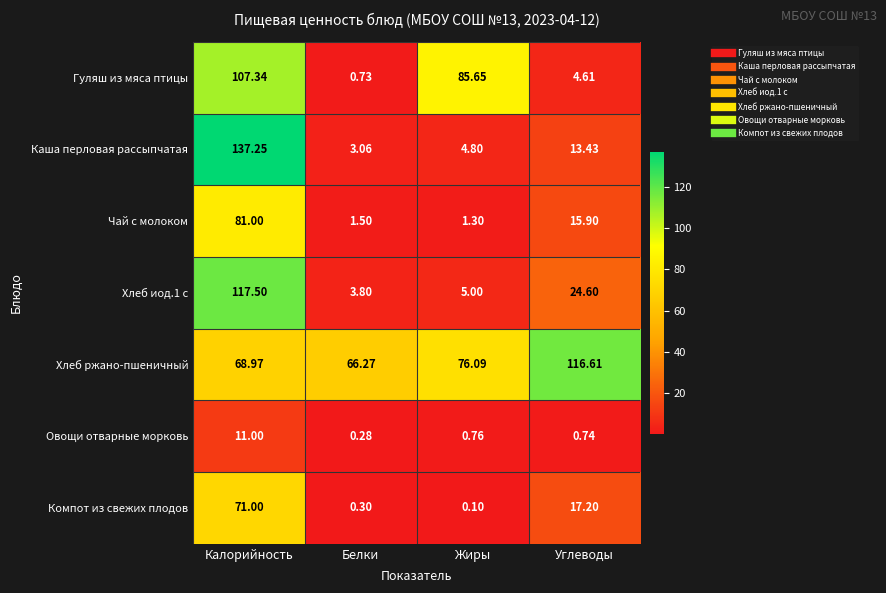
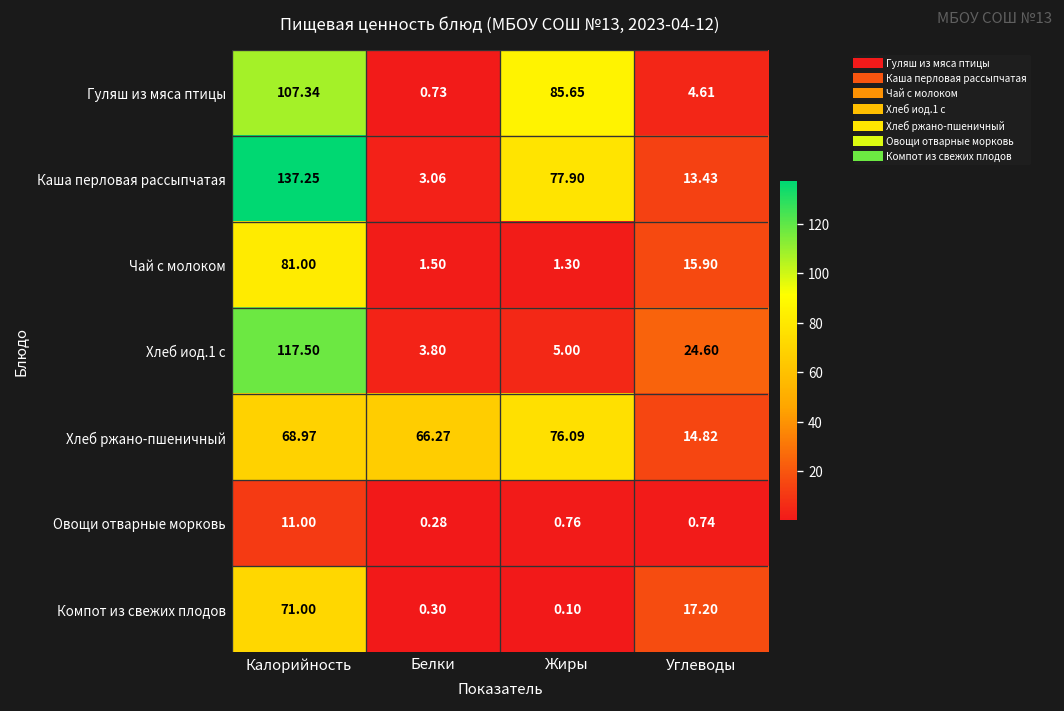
  {
    "Гуляш из мяса птицы": {
      "Калорийность": 107.34,
      "Белки": 0.73,
      "Жиры": 85.65,
      "Углеводы": 4.61
    },
    "Каша перловая рассыпчатая": {
      "Калорийность": 137.25,
      "Белки": 3.06,
-     "Жиры": 4.80,
+     "Жиры": 77.90,
      "Углеводы": 13.43
    },
    "Чай с молоком": {
      "Калорийность": 81.00,
      "Белки": 1.50,
      "Жиры": 1.30,
      "Углеводы": 15.90
    },
    "Хлеб иод.1 с": {
      "Калорийность": 117.50,
      "Белки": 3.80,
      "Жиры": 5.00,
      "Углеводы": 24.60
    },
    "Хлеб ржано-пшеничный": {
      "Калорийность": 68.97,
      "Белки": 66.27,
      "Жиры": 76.09,
-     "Углеводы": 116.61
+     "Углеводы": 14.82
    },
    "Овощи отварные морковь": {
      "Калорийность": 11.00,
      "Белки": 0.28,
      "Жиры": 0.76,
      "Углеводы": 0.74
    },
    "Компот из свежих плодов": {
      "Калорийность": 71.00,
      "Белки": 0.30,
      "Жиры": 0.10,
      "Углеводы": 17.20
    }
  }
